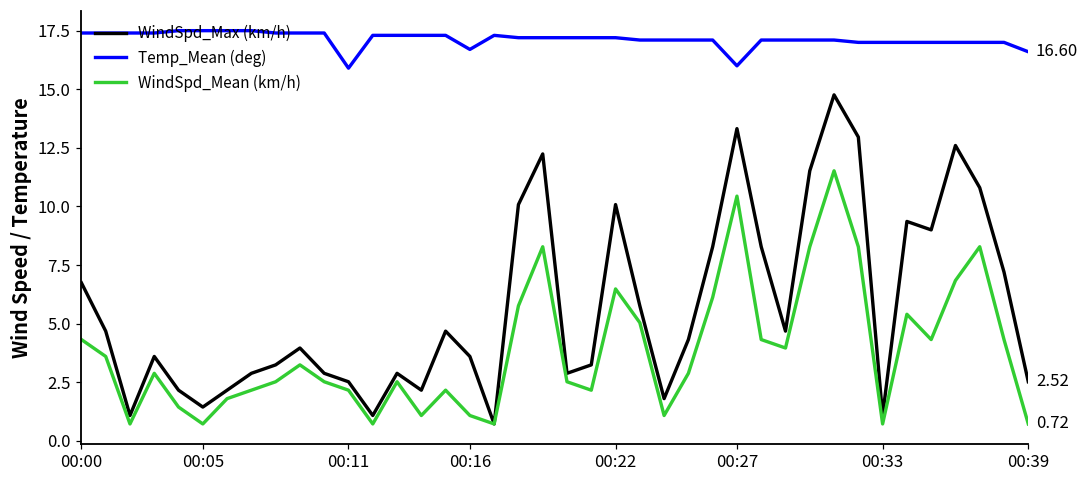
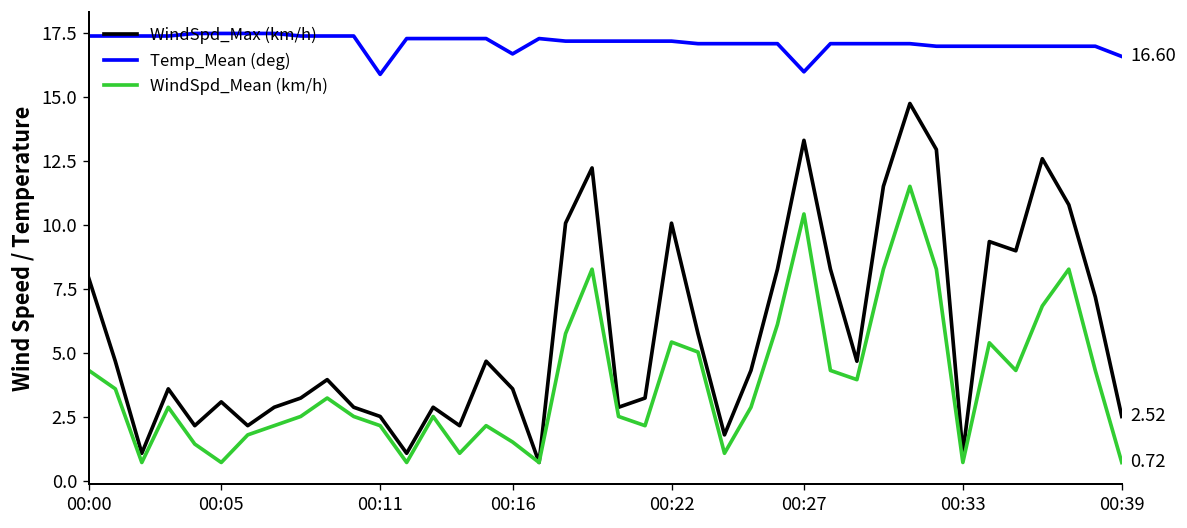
  {
    "WindSpd_Max (km/h)": {
-     "00:00": 6.7,
-     "00:05": 1.4,
+     "00:00": 7.9,
+     "00:05": 3.1,
      "00:11": 2.5,
      "00:16": 3.6,
      "00:22": 10.1,
      "00:27": 13.3,
      "00:33": 1.1
    },
    "Temp_Mean (deg)": {
      "00:39": 16.60
    },
    "WindSpd_Mean (km/h)": {
      "00:00": 4.3,
      "00:05": 0.7,
      "00:11": 2.2,
-     "00:16": 1.1,
-     "00:22": 6.5,
+     "00:16": 1.5,
+     "00:22": 5.4,
      "00:27": 10.4,
      "00:33": 0.7
    }
  }
